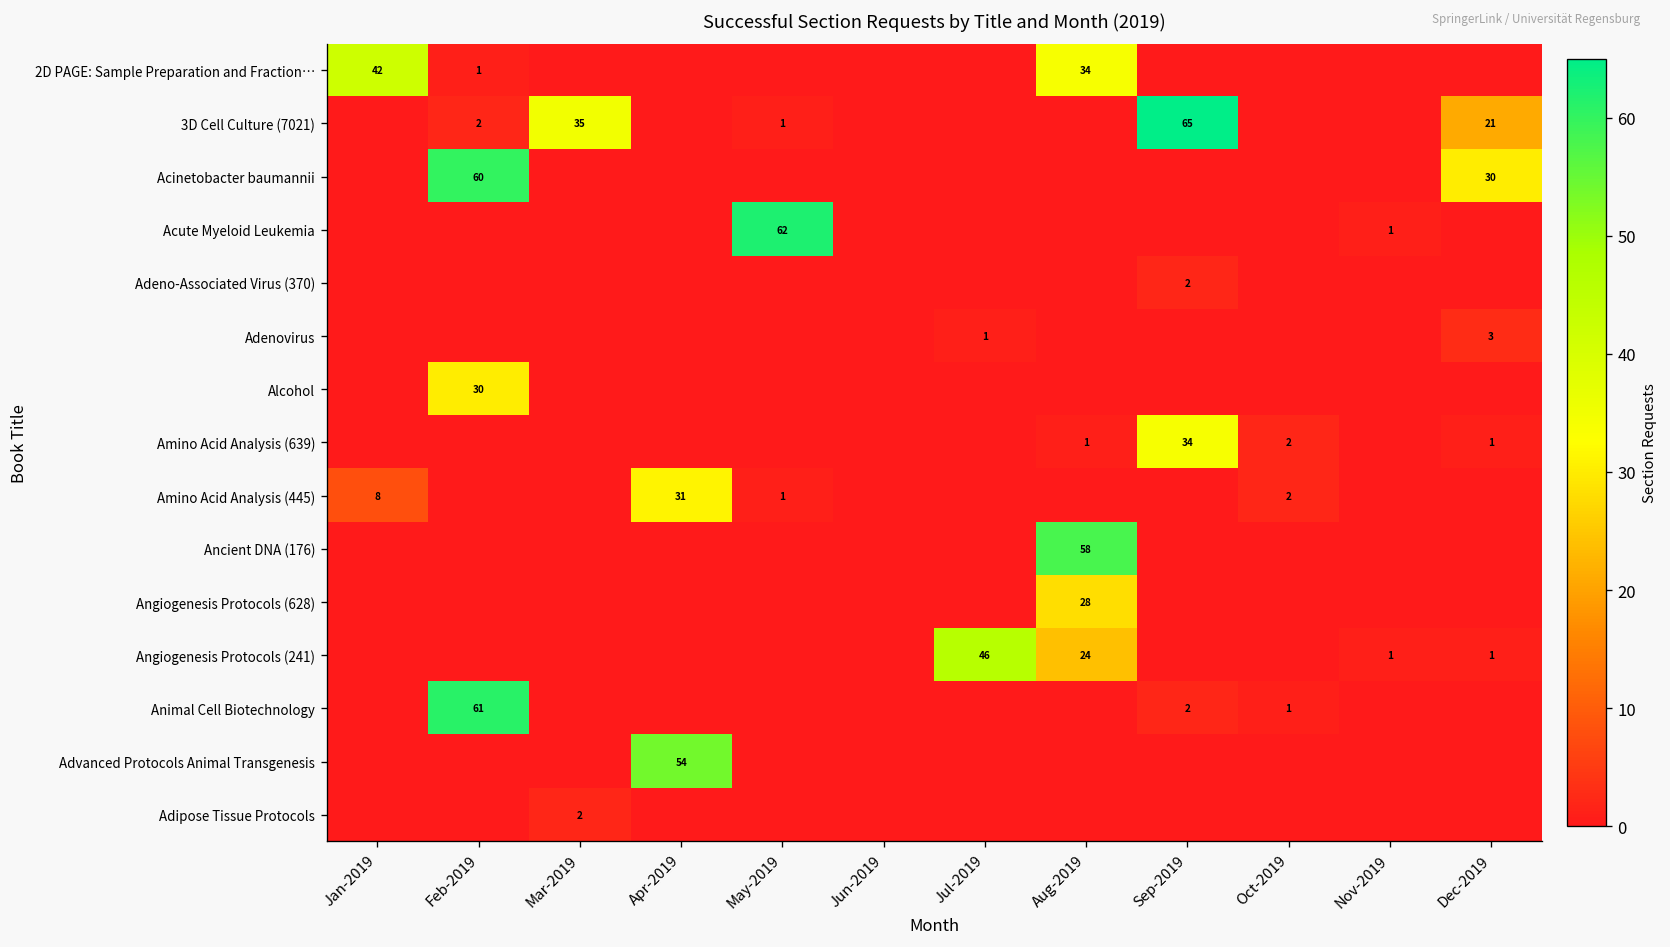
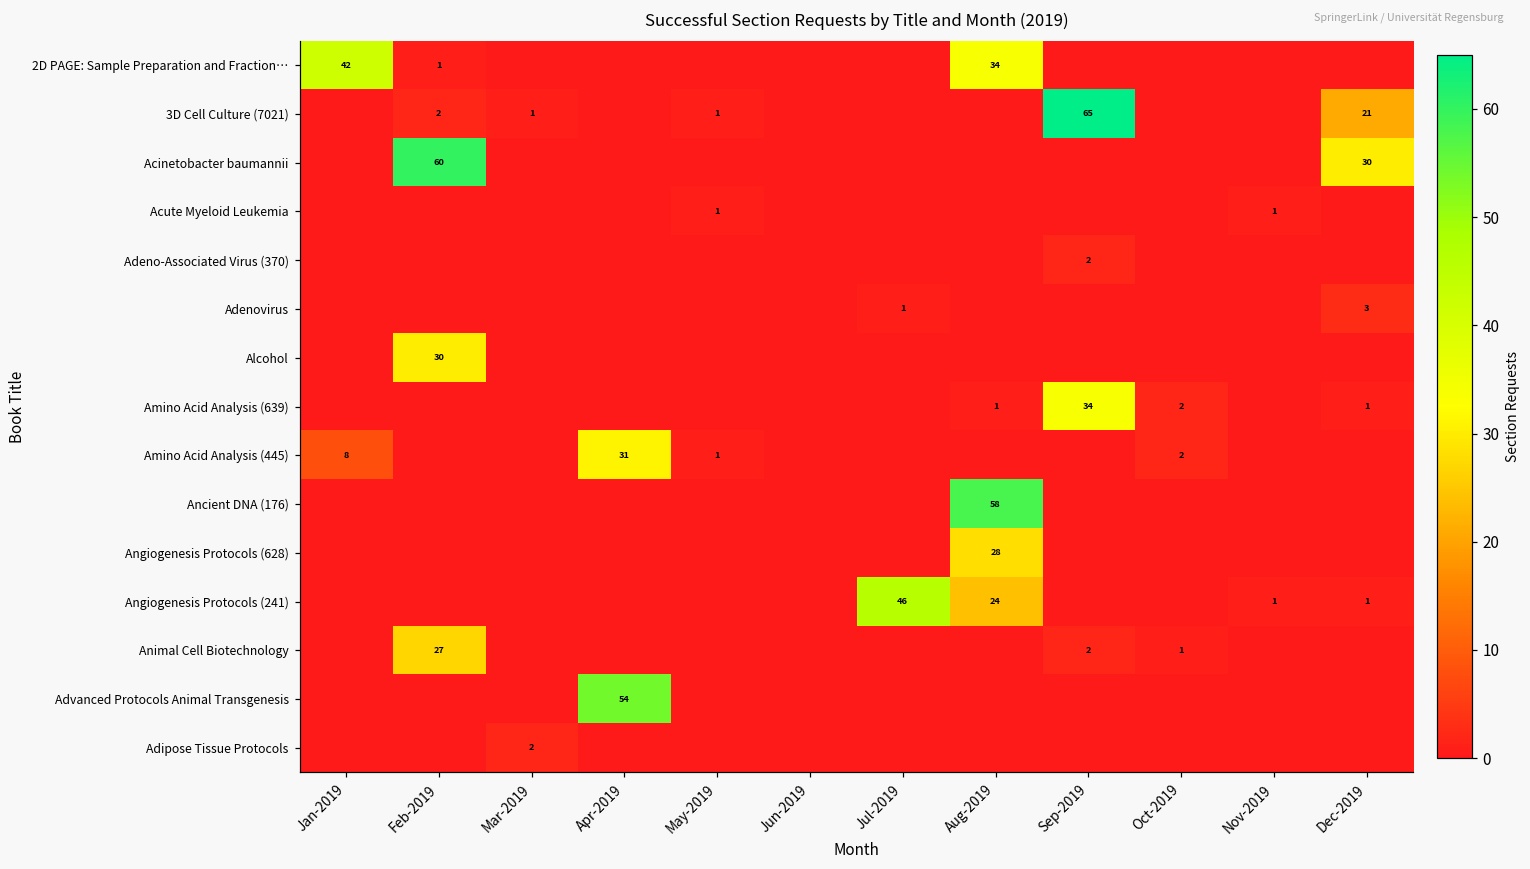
  {
    "2D PAGE: Sample Preparation and Fraction…": {
      "Jan-2019": 42,
      "Feb-2019": 1,
      "Aug-2019": 34
    },
    "3D Cell Culture (7021)": {
      "Feb-2019": 2,
-     "Mar-2019": 35,
+     "Mar-2019": 1,
      "May-2019": 1,
      "Sep-2019": 65,
      "Dec-2019": 21
    },
    "Acinetobacter baumannii": {
      "Feb-2019": 60,
      "Dec-2019": 30
    },
    "Acute Myeloid Leukemia": {
-     "May-2019": 62,
+     "May-2019": 1,
      "Nov-2019": 1
    },
    "Adeno-Associated Virus (370)": {
      "Sep-2019": 2
    },
    "Adenovirus": {
      "Jul-2019": 1,
      "Dec-2019": 3
    },
    "Alcohol": {
      "Feb-2019": 30
    },
    "Amino Acid Analysis (639)": {
      "Aug-2019": 1,
      "Sep-2019": 34,
      "Oct-2019": 2,
      "Dec-2019": 1
    },
    "Amino Acid Analysis (445)": {
      "Jan-2019": 8,
      "Apr-2019": 31,
      "May-2019": 1,
      "Oct-2019": 2
    },
    "Ancient DNA (176)": {
      "Aug-2019": 58
    },
    "Angiogenesis Protocols (628)": {
      "Aug-2019": 28
    },
    "Angiogenesis Protocols (241)": {
      "Jul-2019": 46,
      "Aug-2019": 24,
      "Nov-2019": 1,
      "Dec-2019": 1
    },
    "Animal Cell Biotechnology": {
-     "Feb-2019": 61,
+     "Feb-2019": 27,
      "Sep-2019": 2,
      "Oct-2019": 1
    },
    "Advanced Protocols Animal Transgenesis": {
      "Apr-2019": 54
    },
    "Adipose Tissue Protocols": {
      "Mar-2019": 2
    }
  }
